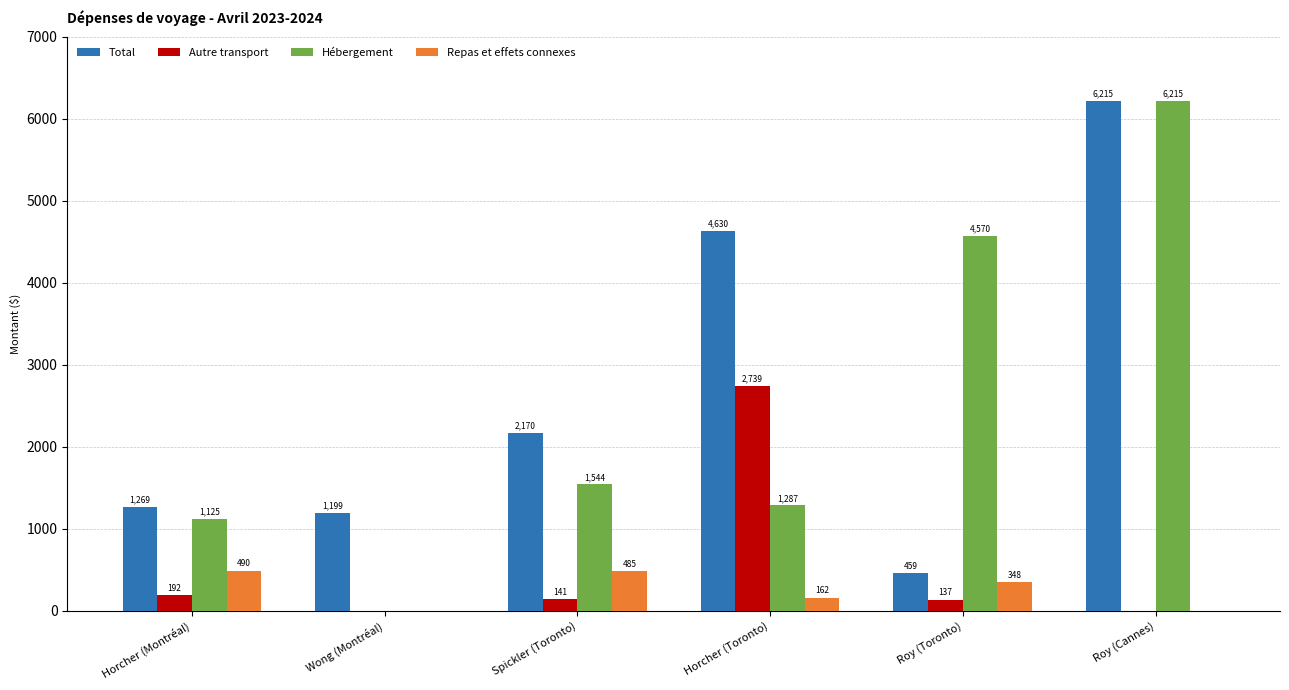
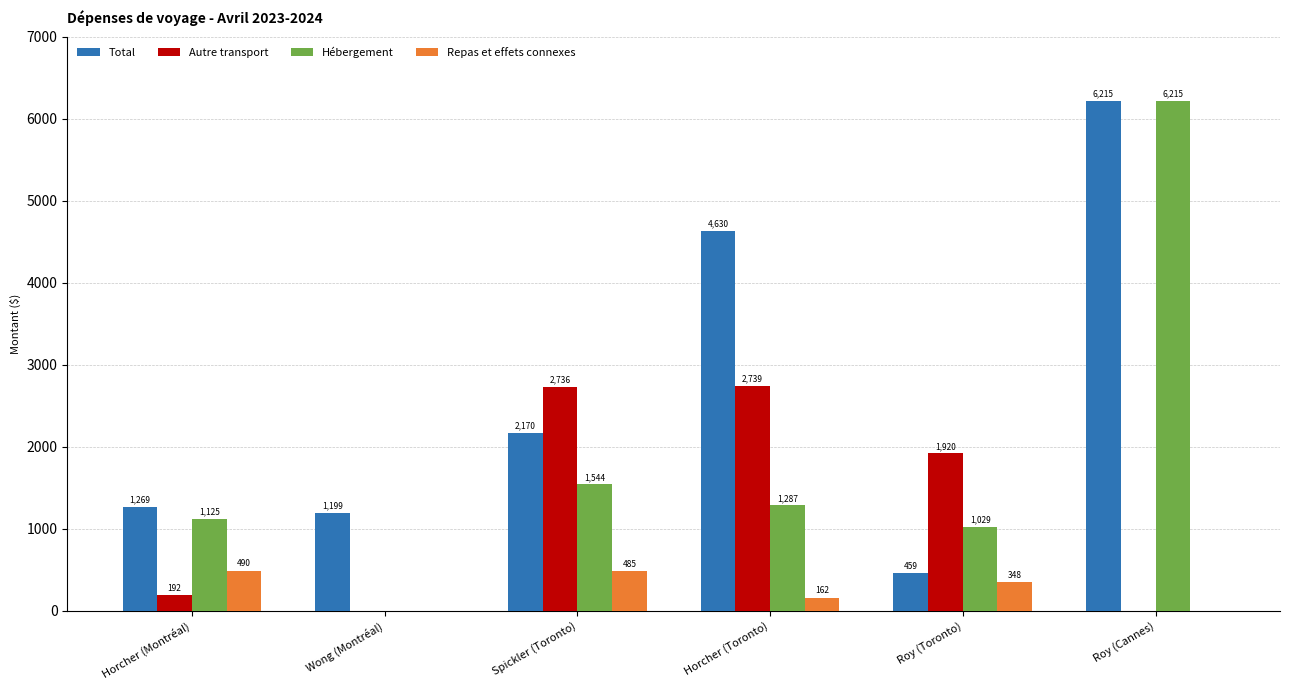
  {
    "Total": {
      "Horcher (Montréal)": "1,269",
      "Wong (Montréal)": "1,199",
      "Spickler (Toronto)": "2,170",
      "Horcher (Toronto)": "4,630",
      "Roy (Toronto)": "459",
      "Roy (Cannes)": "6,215"
    },
    "Autre transport": {
      "Horcher (Montréal)": "192",
-     "Spickler (Toronto)": "141",
+     "Spickler (Toronto)": "2,736",
      "Horcher (Toronto)": "2,739",
-     "Roy (Toronto)": "137"
+     "Roy (Toronto)": "1,920"
    },
    "Hébergement": {
      "Horcher (Montréal)": "1,125",
      "Spickler (Toronto)": "1,544",
      "Horcher (Toronto)": "1,287",
-     "Roy (Toronto)": "4,570",
+     "Roy (Toronto)": "1,029",
      "Roy (Cannes)": "6,215"
    },
    "Repas et effets connexes": {
      "Horcher (Montréal)": "490",
      "Spickler (Toronto)": "485",
      "Horcher (Toronto)": "162",
      "Roy (Toronto)": "348"
    }
  }
